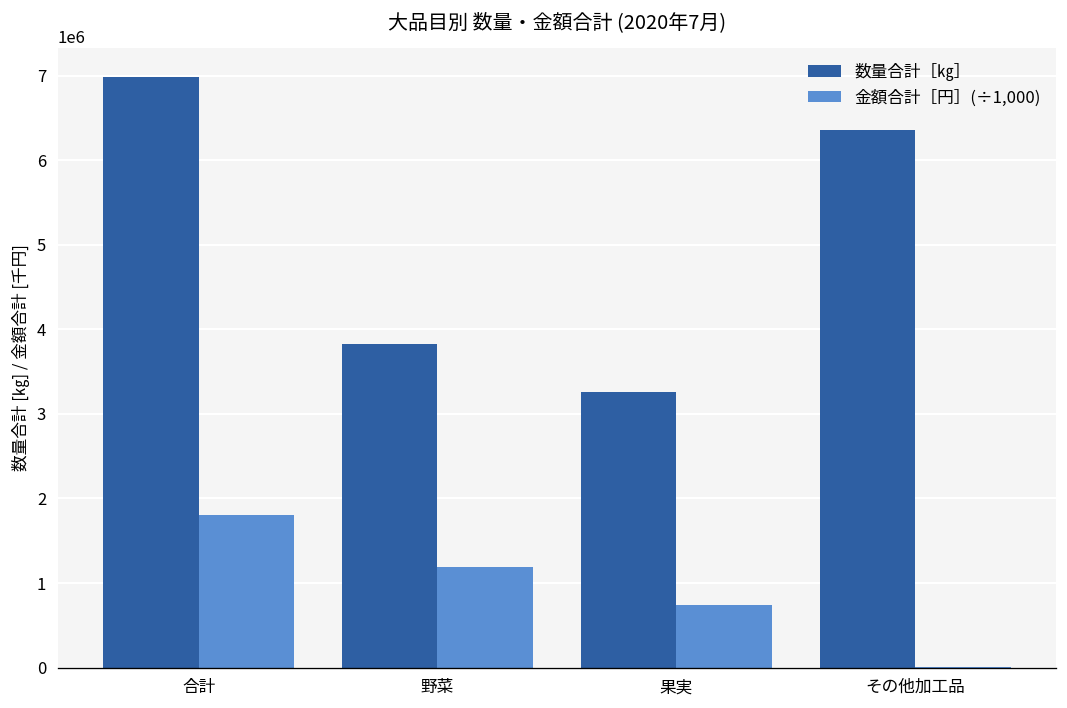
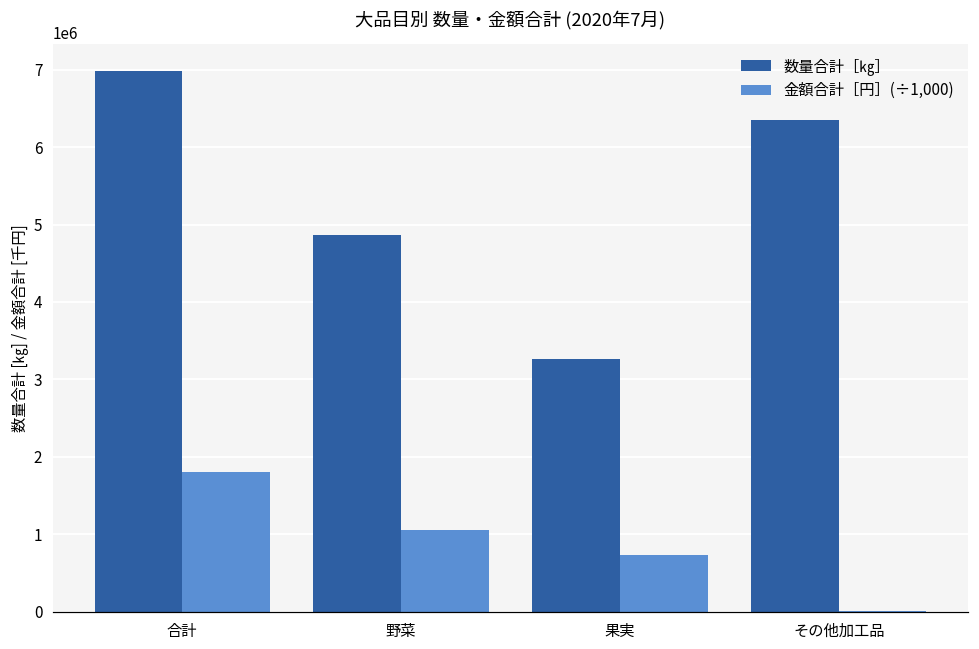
  {
    "数量合計［㎏］": {
      "合計": 7000000,
-     "野菜": 3800000,
+     "野菜": 4900000,
      "果実": 3300000,
      "その他加工品": 6400000
    },
    "金額合計［円］(÷1,000)": {
      "合計": 1800000,
-     "野菜": 1200000,
+     "野菜": 1100000,
      "果実": 700000
    }
  }
